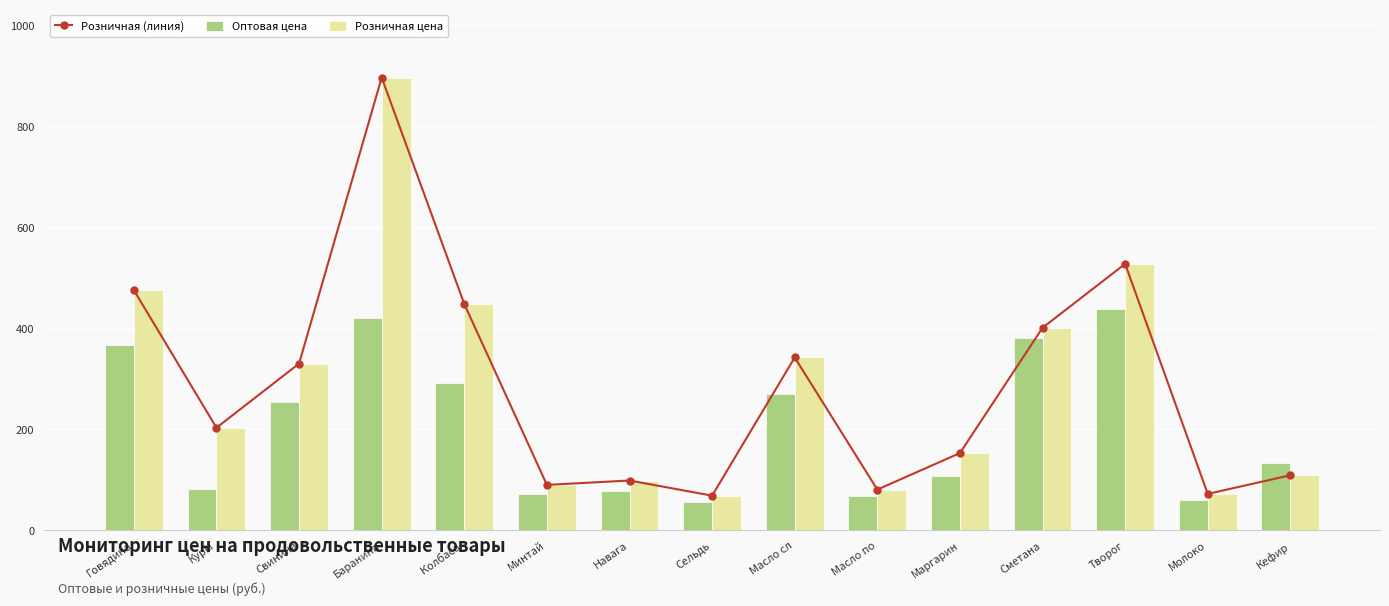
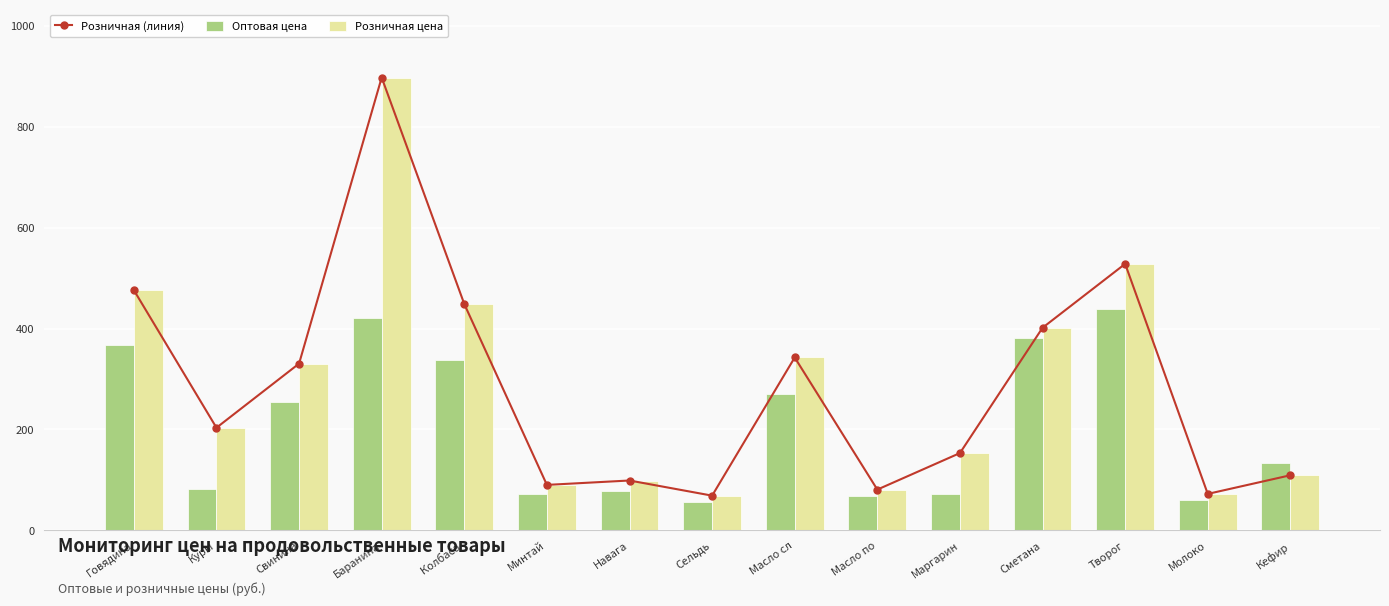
  {
    "Оптовая цена": {
      "Говядина": 370,
      "Куры": 80,
      "Свинина": 250,
      "Баранина": 420,
-     "Колбаса": 290,
+     "Колбаса": 340,
      "Минтай": 70,
      "Навага": 80,
      "Сельдь": 60,
      "Масло сл": 270,
      "Масло по": 70,
-     "Маргарин": 110,
+     "Маргарин": 70,
      "Сметана": 380,
      "Творог": 440,
      "Молоко": 60,
      "Кефир": 130
    },
    "Розничная (линия)": {
      "Говядина": 480,
      "Куры": 200,
      "Свинина": 330,
      "Баранина": 900,
      "Колбаса": 450,
      "Минтай": 90,
      "Навага": 100,
      "Сельдь": 70,
      "Масло сл": 340,
      "Масло по": 80,
      "Маргарин": 150,
      "Сметана": 400,
      "Творог": 530,
      "Молоко": 70,
      "Кефир": 110
    },
    "Розничная цена": {
      "Говядина": 480,
      "Куры": 200,
      "Свинина": 330,
      "Баранина": 900,
      "Колбаса": 450,
      "Минтай": 90,
      "Навага": 100,
      "Сельдь": 70,
      "Масло сл": 340,
      "Масло по": 80,
      "Маргарин": 150,
      "Сметана": 400,
      "Творог": 530,
      "Молоко": 70,
      "Кефир": 110
    }
  }
